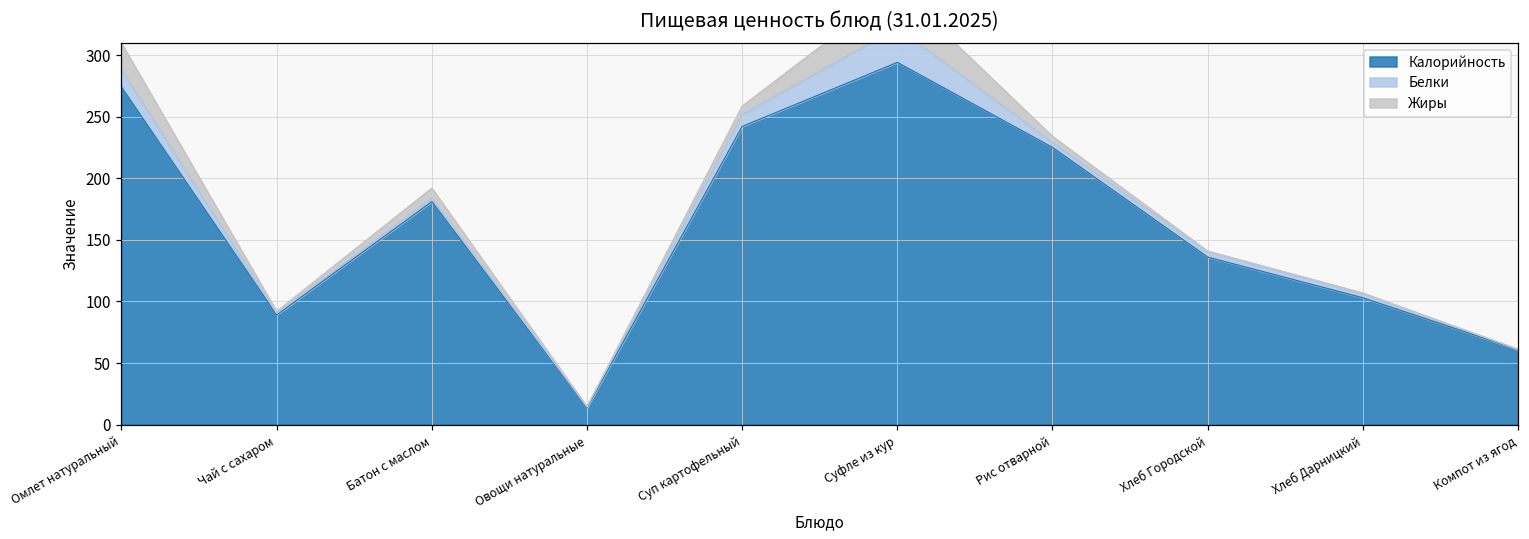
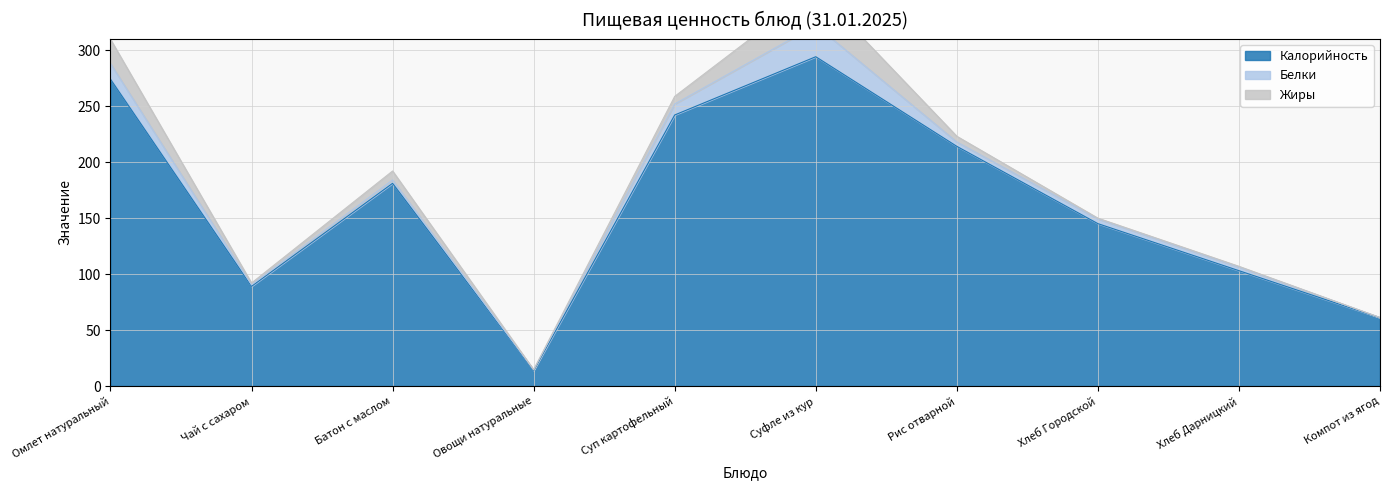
  {
    "Калорийность": {
      "Омлет натуральный": 274,
      "Батон с маслом": 181,
      "Суп картофельный": 242,
      "Суфле из кур": 294,
-     "Рис отварной": 225,
-     "Хлеб Городской": 136,
+     "Рис отварной": 214,
+     "Хлеб Городской": 145,
      "Хлеб Дарницкий": 103
    }
  }
